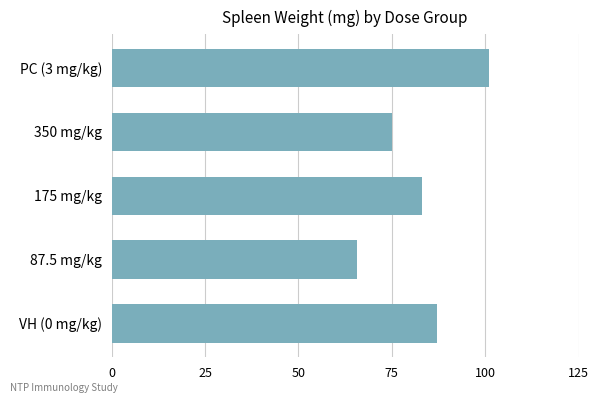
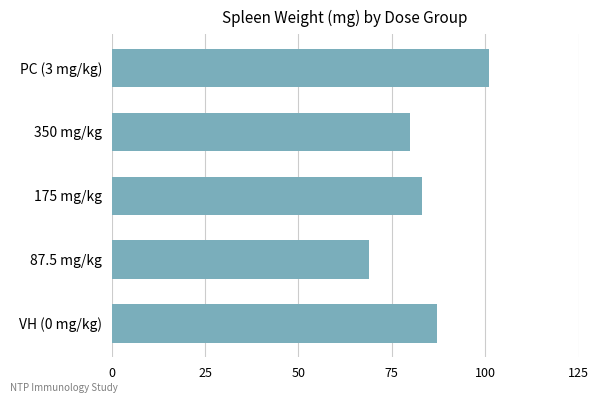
  {
    "PC (3 mg/kg)": 101,
-   "350 mg/kg": 75,
+   "350 mg/kg": 80,
    "175 mg/kg": 83,
-   "87.5 mg/kg": 66,
+   "87.5 mg/kg": 69,
    "VH (0 mg/kg)": 87
  }
